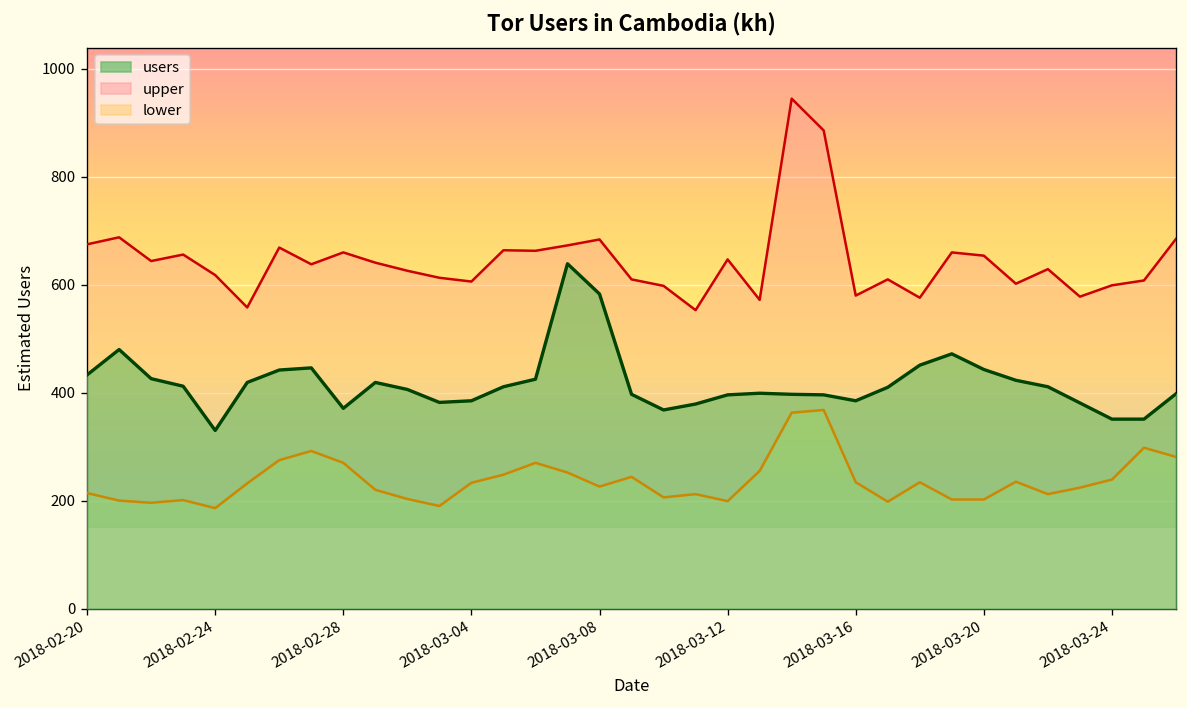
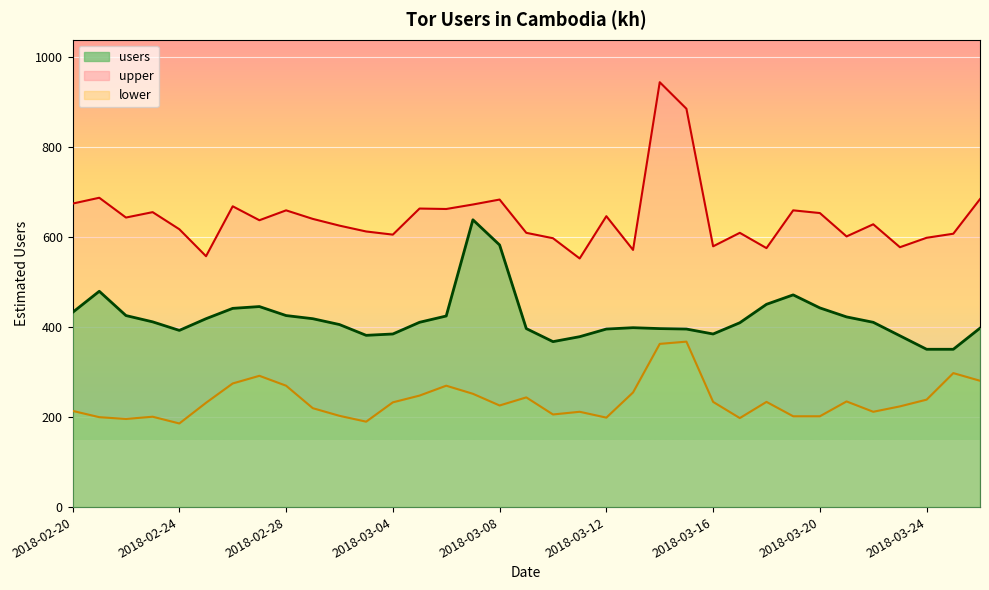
  {
    "users": {
      "2018-02-20": 430,
-     "2018-02-24": 330,
-     "2018-02-28": 370,
+     "2018-02-24": 390,
+     "2018-02-28": 430,
      "2018-03-04": 390,
      "2018-03-08": 580,
      "2018-03-12": 400,
      "2018-03-16": 390,
      "2018-03-20": 440,
      "2018-03-24": 350
    }
  }
